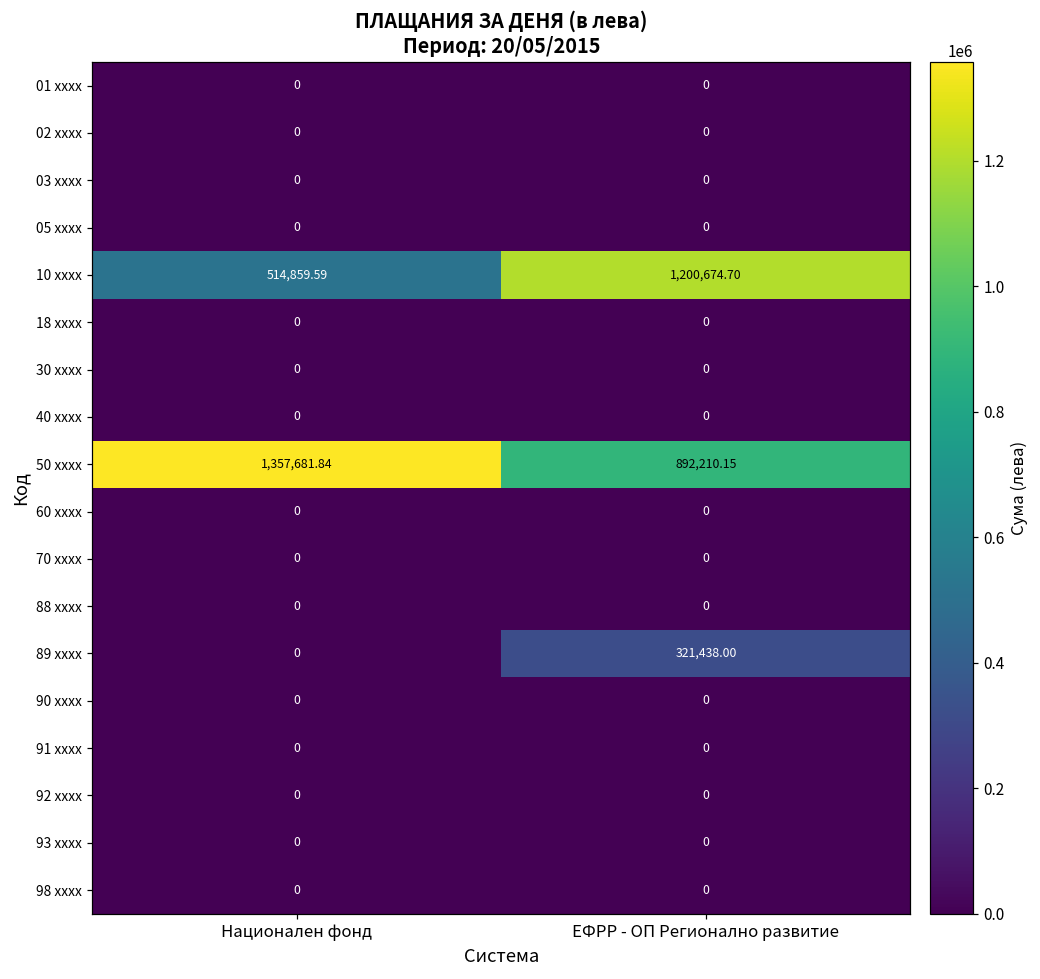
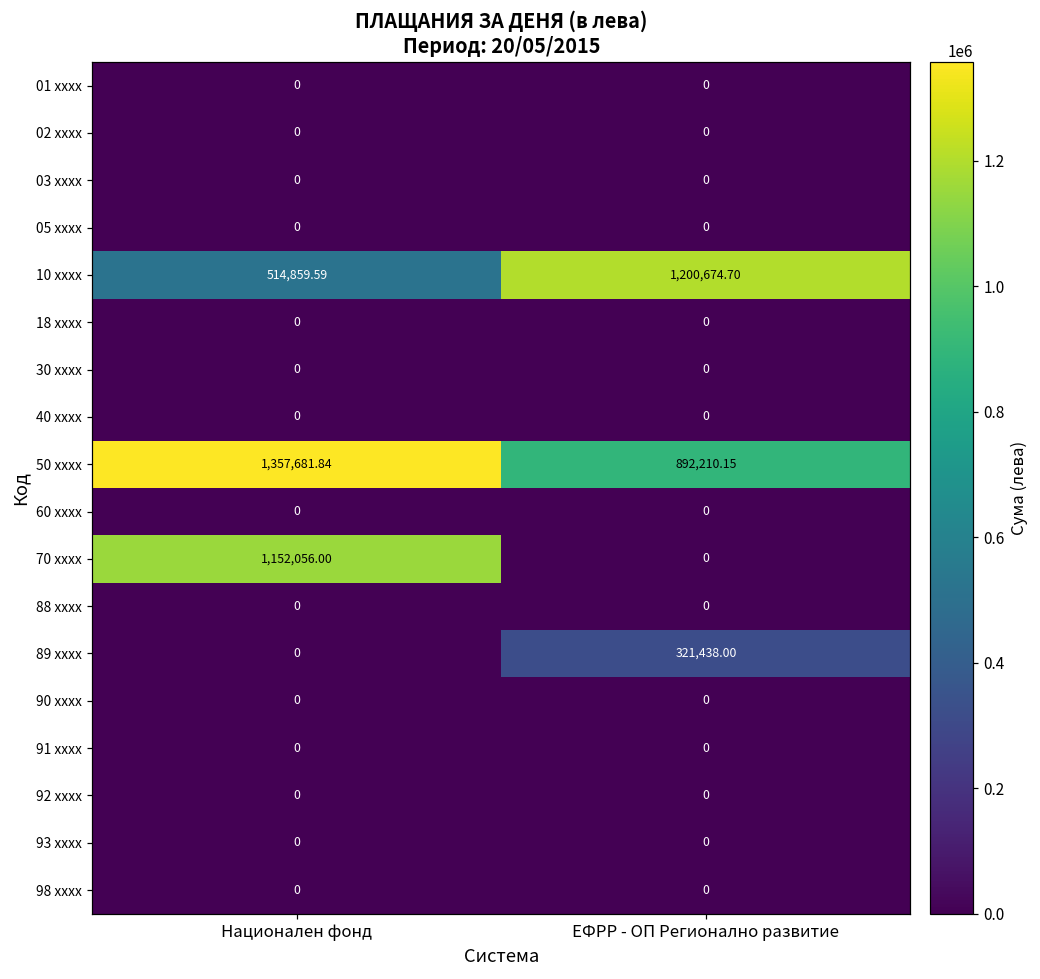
  {
    "01 xxxx": {
      "Национален фонд": "0",
      "ЕФРР - ОП Регионално развитие": "0"
    },
    "02 xxxx": {
      "Национален фонд": "0",
      "ЕФРР - ОП Регионално развитие": "0"
    },
    "03 xxxx": {
      "Национален фонд": "0",
      "ЕФРР - ОП Регионално развитие": "0"
    },
    "05 xxxx": {
      "Национален фонд": "0",
      "ЕФРР - ОП Регионално развитие": "0"
    },
    "10 xxxx": {
      "Национален фонд": "514,859.59",
      "ЕФРР - ОП Регионално развитие": "1,200,674.70"
    },
    "18 xxxx": {
      "Национален фонд": "0",
      "ЕФРР - ОП Регионално развитие": "0"
    },
    "30 xxxx": {
      "Национален фонд": "0",
      "ЕФРР - ОП Регионално развитие": "0"
    },
    "40 xxxx": {
      "Национален фонд": "0",
      "ЕФРР - ОП Регионално развитие": "0"
    },
    "50 xxxx": {
      "Национален фонд": "1,357,681.84",
      "ЕФРР - ОП Регионално развитие": "892,210.15"
    },
    "60 xxxx": {
      "Национален фонд": "0",
      "ЕФРР - ОП Регионално развитие": "0"
    },
    "70 xxxx": {
-     "Национален фонд": "0",
+     "Национален фонд": "1,152,056.00",
      "ЕФРР - ОП Регионално развитие": "0"
    },
    "88 xxxx": {
      "Национален фонд": "0",
      "ЕФРР - ОП Регионално развитие": "0"
    },
    "89 xxxx": {
      "Национален фонд": "0",
      "ЕФРР - ОП Регионално развитие": "321,438.00"
    },
    "90 xxxx": {
      "Национален фонд": "0",
      "ЕФРР - ОП Регионално развитие": "0"
    },
    "91 xxxx": {
      "Национален фонд": "0",
      "ЕФРР - ОП Регионално развитие": "0"
    },
    "92 xxxx": {
      "Национален фонд": "0",
      "ЕФРР - ОП Регионално развитие": "0"
    },
    "93 xxxx": {
      "Национален фонд": "0",
      "ЕФРР - ОП Регионално развитие": "0"
    },
    "98 xxxx": {
      "Национален фонд": "0",
      "ЕФРР - ОП Регионално развитие": "0"
    }
  }
